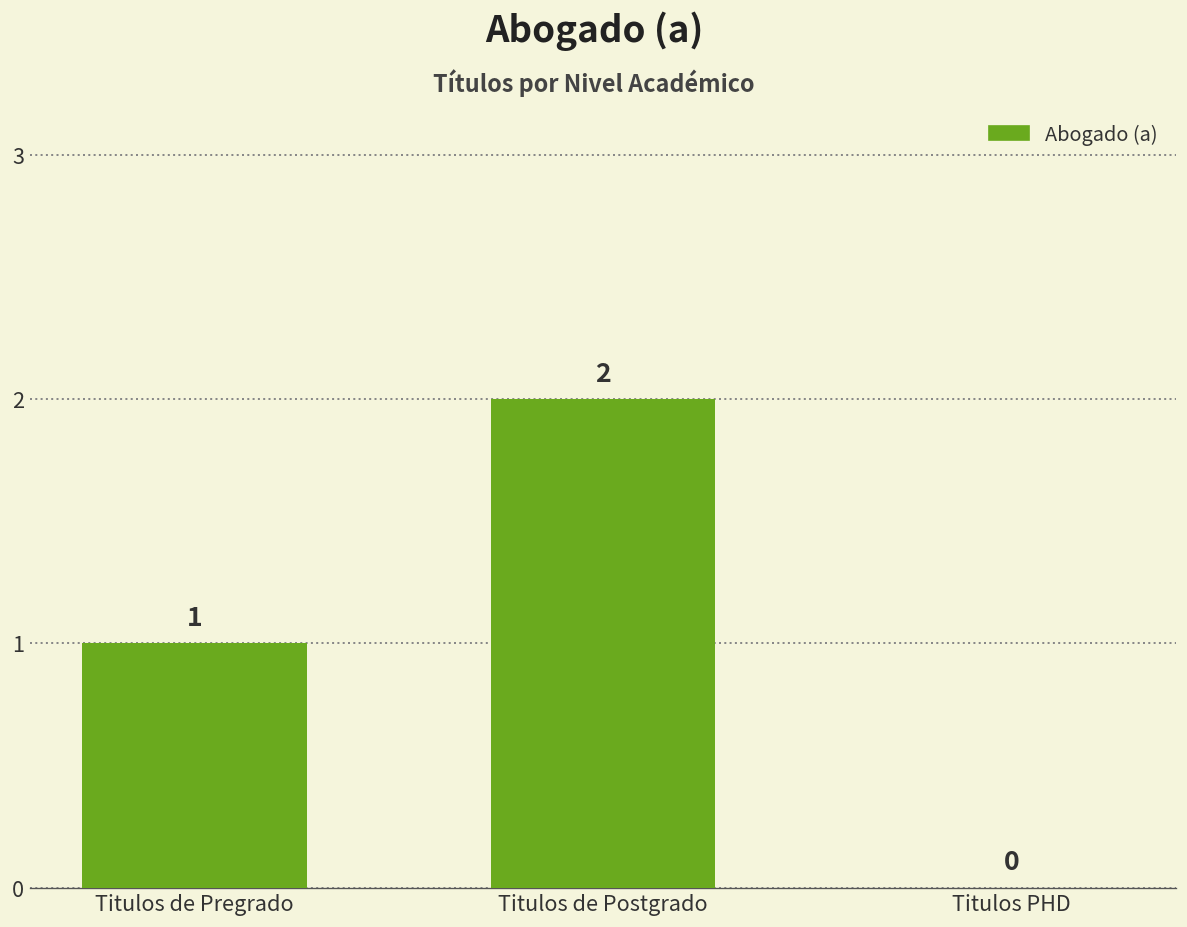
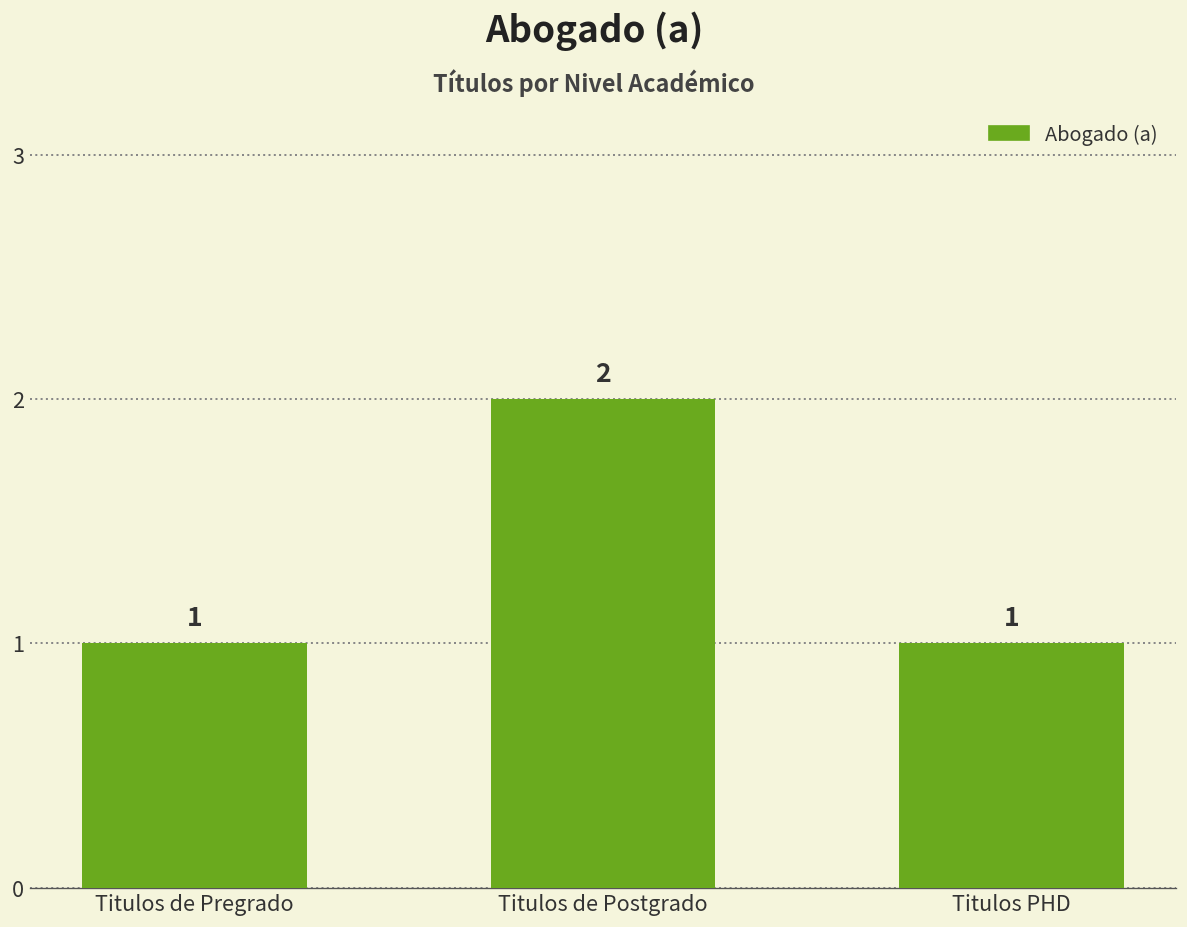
  {
    "Titulos de Pregrado": 1,
    "Titulos de Postgrado": 2,
-   "Titulos PHD": 0
+   "Titulos PHD": 1
  }
